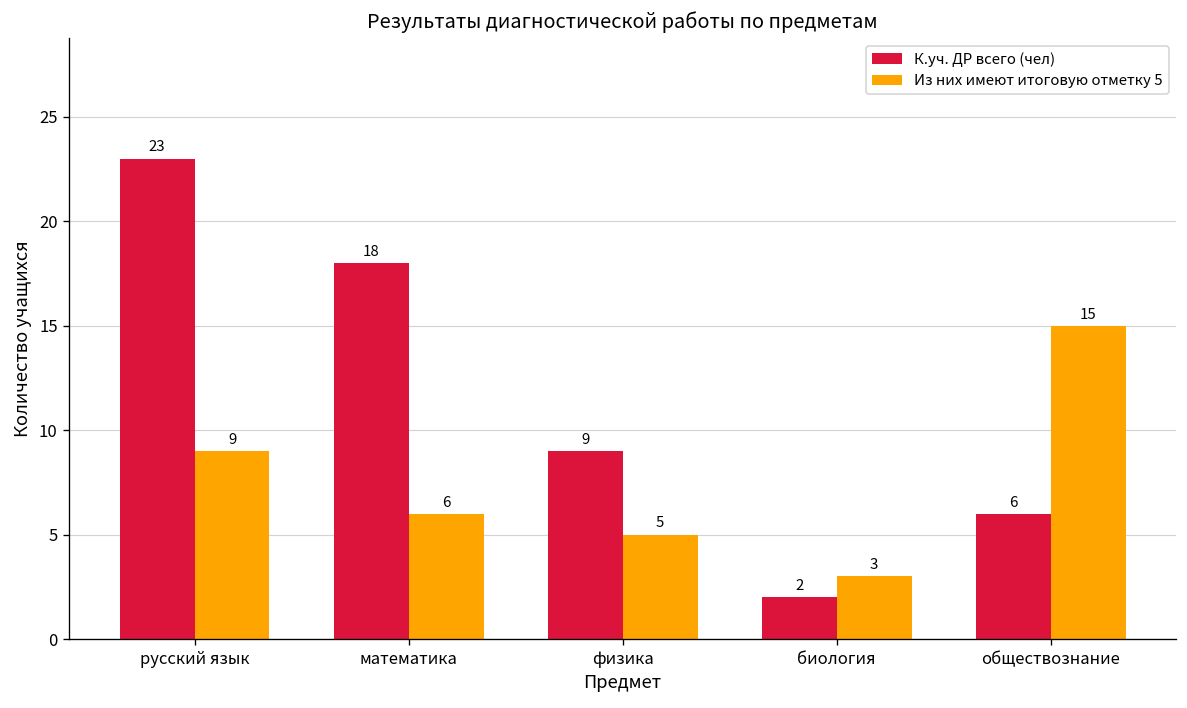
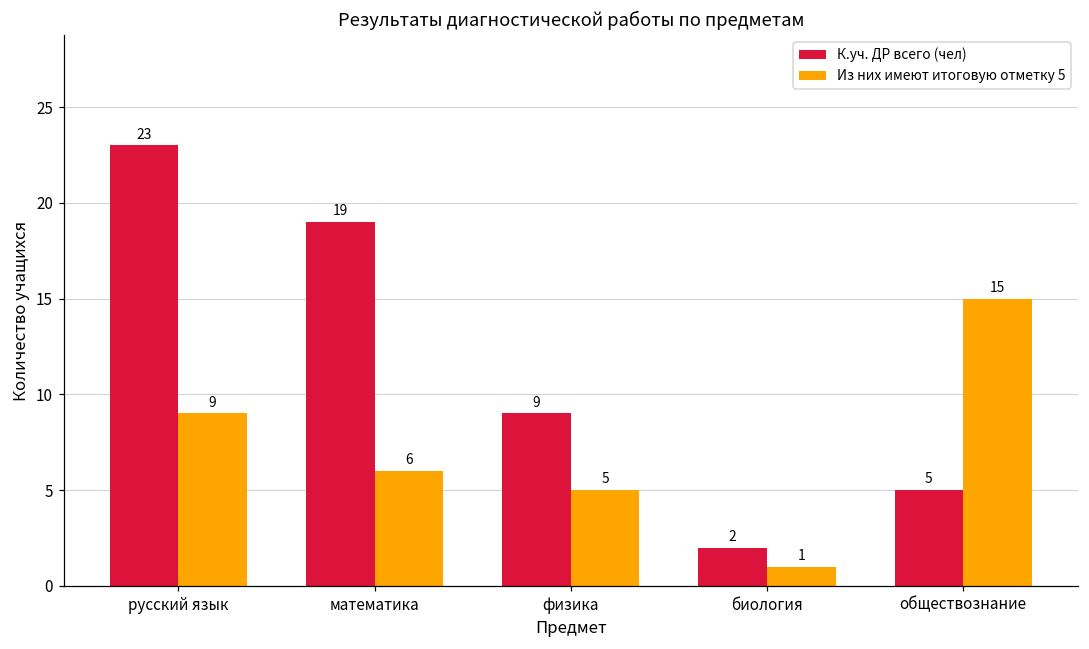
  {
    "К.уч. ДР всего (чел)": {
      "русский язык": 23,
-     "математика": 18,
+     "математика": 19,
      "физика": 9,
      "биология": 2,
-     "обществознание": 6
+     "обществознание": 5
    },
    "Из них имеют итоговую отметку 5": {
      "русский язык": 9,
      "математика": 6,
      "физика": 5,
-     "биология": 3,
+     "биология": 1,
      "обществознание": 15
    }
  }
